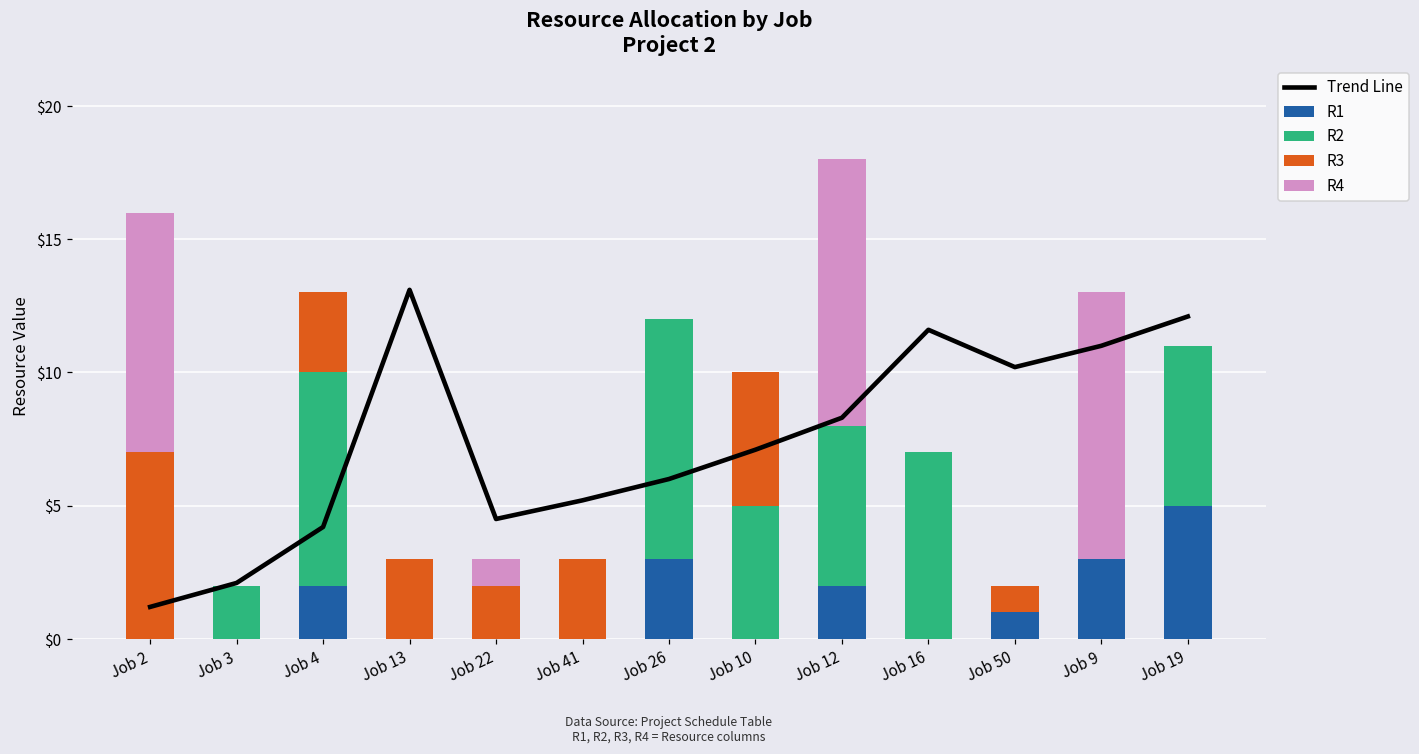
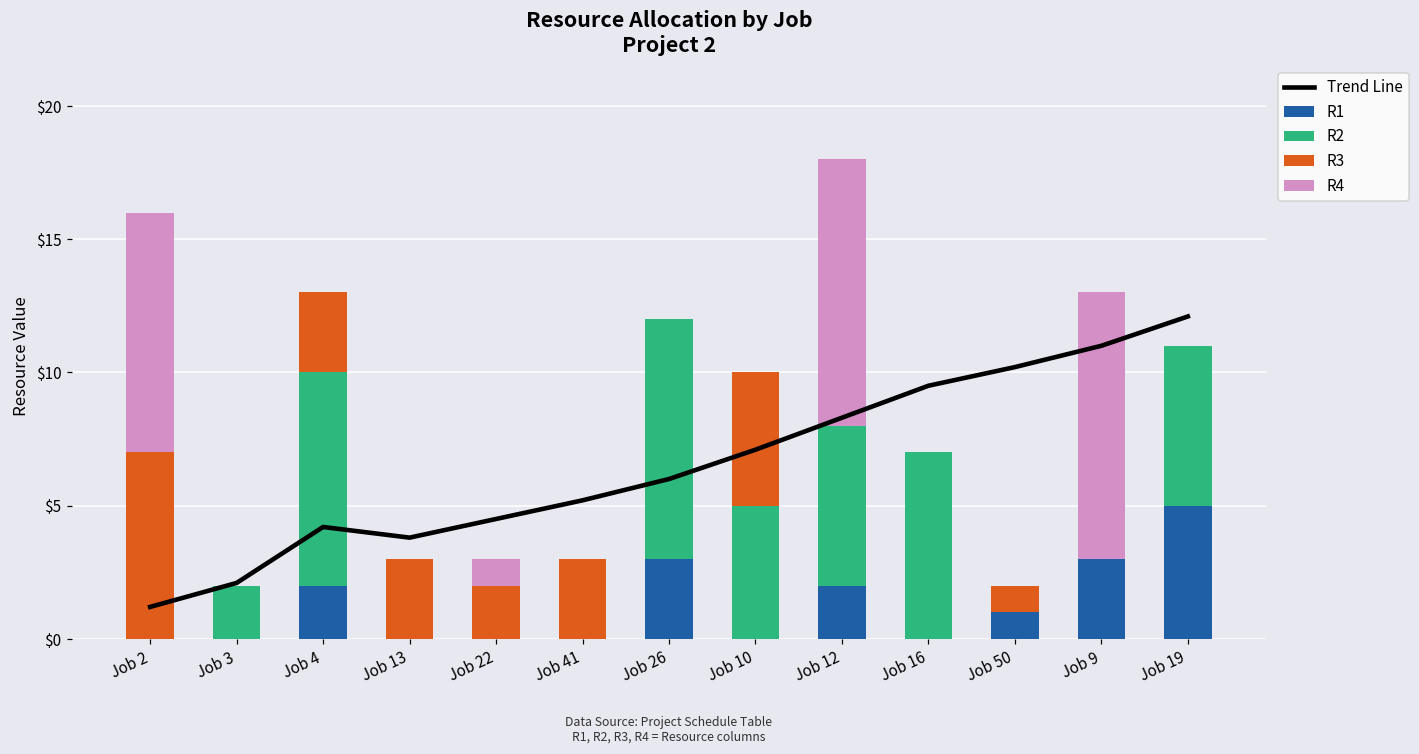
  {
    "Trend Line": {
      "Job 2": "$1.2",
      "Job 3": "$2.1",
      "Job 4": "$4.2",
-     "Job 13": "$13.1",
+     "Job 13": "$3.8",
      "Job 22": "$4.5",
      "Job 41": "$5.2",
      "Job 26": "$6.0",
      "Job 10": "$7.1",
      "Job 12": "$8.3",
-     "Job 16": "$11.6",
+     "Job 16": "$9.5",
      "Job 50": "$10.2",
      "Job 9": "$11.0",
      "Job 19": "$12.1"
    },
    "R1": {
      "Job 2": "$0.0",
      "Job 3": "$0.0",
      "Job 4": "$2.0",
      "Job 13": "$0.0",
      "Job 22": "$0.0",
      "Job 41": "$0.0",
      "Job 26": "$3.0",
      "Job 10": "$0.0",
      "Job 12": "$2.0",
      "Job 16": "$0.0",
      "Job 50": "$1.0",
      "Job 9": "$3.0",
      "Job 19": "$5.0"
    },
    "R2": {
      "Job 2": "$0.0",
      "Job 3": "$2.0",
      "Job 4": "$8.0",
      "Job 13": "$0.0",
      "Job 22": "$0.0",
      "Job 41": "$0.0",
      "Job 26": "$9.0",
      "Job 10": "$5.0",
      "Job 12": "$6.0",
      "Job 16": "$7.0",
      "Job 50": "$0.0",
      "Job 9": "$0.0",
      "Job 19": "$6.0"
    },
    "R3": {
      "Job 2": "$7.0",
      "Job 3": "$0.0",
      "Job 4": "$3.0",
      "Job 13": "$3.0",
      "Job 22": "$2.0",
      "Job 41": "$3.0",
      "Job 26": "$0.0",
      "Job 10": "$5.0",
      "Job 12": "$0.0",
      "Job 16": "$0.0",
      "Job 50": "$1.0",
      "Job 9": "$0.0",
      "Job 19": "$0.0"
    },
    "R4": {
      "Job 2": "$9.0",
      "Job 3": "$0.0",
      "Job 4": "$0.0",
      "Job 13": "$0.0",
      "Job 22": "$1.0",
      "Job 41": "$0.0",
      "Job 26": "$0.0",
      "Job 10": "$0.0",
      "Job 12": "$10.0",
      "Job 16": "$0.0",
      "Job 50": "$0.0",
      "Job 9": "$10.0",
      "Job 19": "$0.0"
    }
  }
